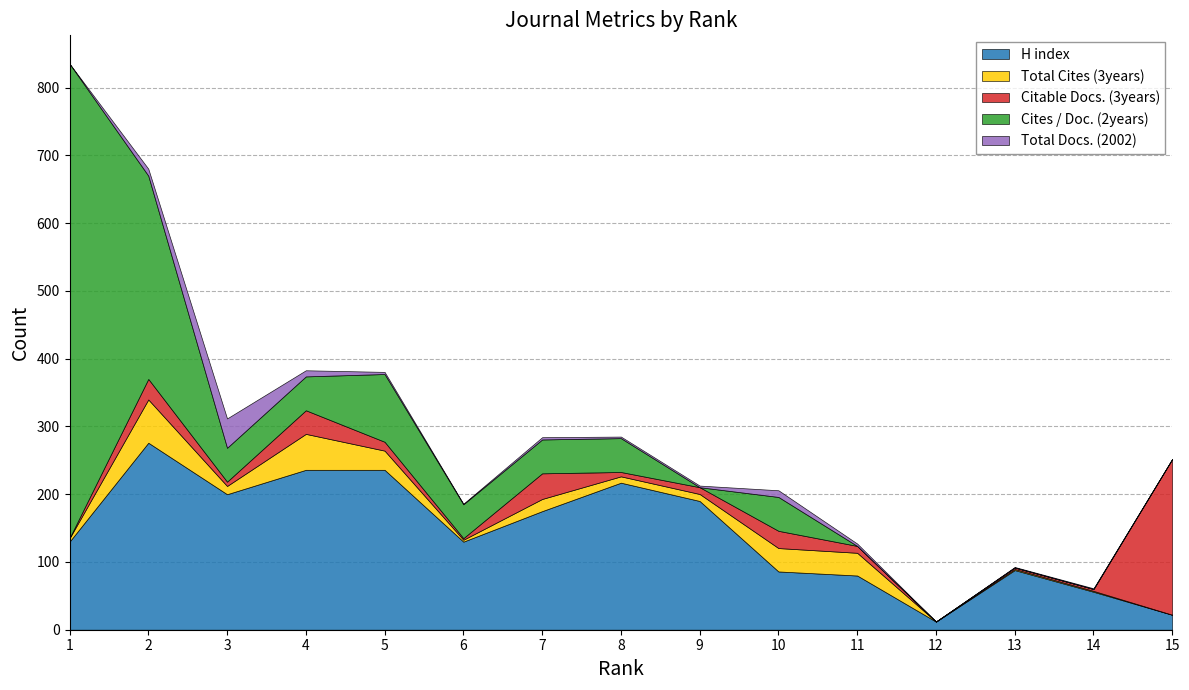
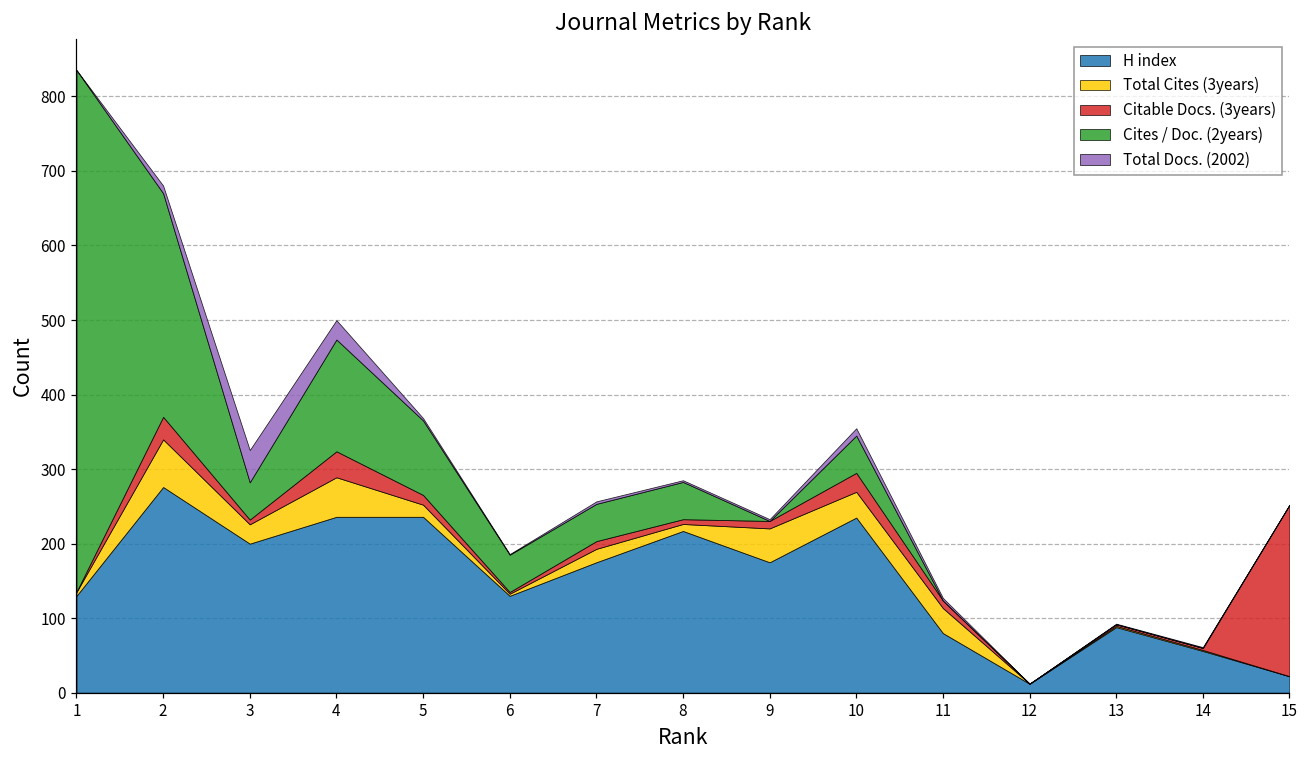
  {
    "H index": {
      "1": 130,
      "2": 280,
      "3": 200,
      "4": 240,
      "5": 240,
      "7": 180,
      "8": 220,
-     "9": 190,
-     "10": 90,
+     "9": 180,
+     "10": 240,
      "11": 80
    },
    "Total Cites (3years)": {
      "2": 60,
-     "3": 10,
+     "3": 30,
      "4": 50,
-     "5": 30,
+     "5": 20,
      "7": 20,
      "8": 10,
-     "9": 10,
+     "9": 50,
      "10": 30,
      "11": 30
    },
    "Citable Docs. (3years)": {
      "2": 30,
      "3": 10,
      "4": 30,
      "5": 10,
-     "7": 40,
+     "7": 10,
      "8": 10,
      "10": 30
    },
    "Cites / Doc. (2years)": {
      "2": 300,
      "3": 50,
-     "4": 50,
+     "4": 150,
      "10": 50
    },
    "Total Docs. (2002)": {
      "2": 10,
      "3": 40,
-     "4": 10,
+     "4": 30,
      "10": 10
    }
  }
